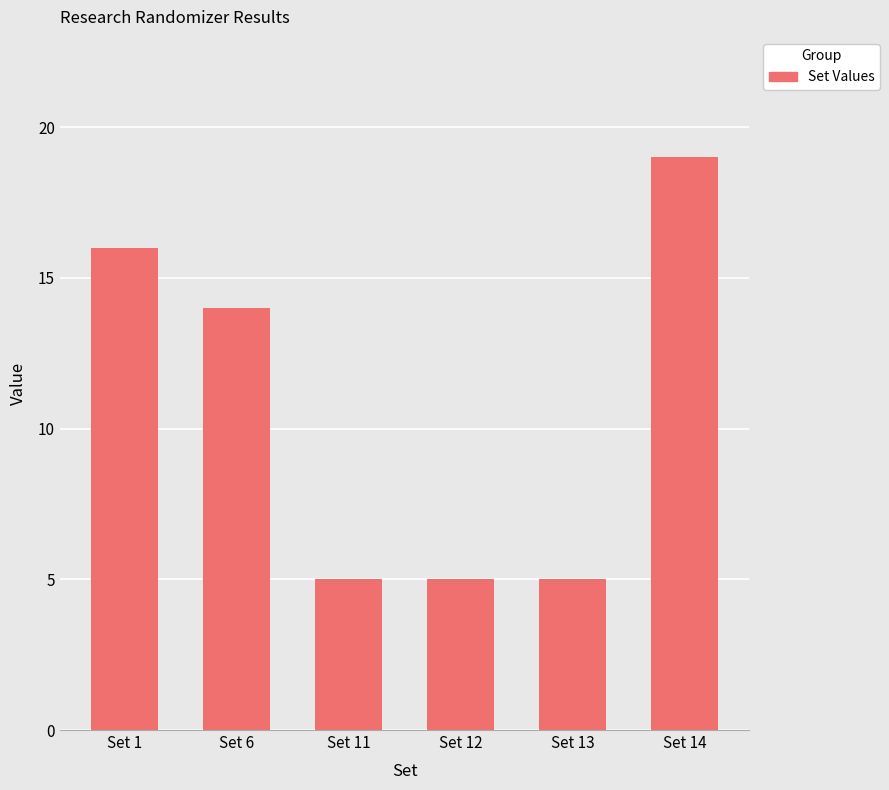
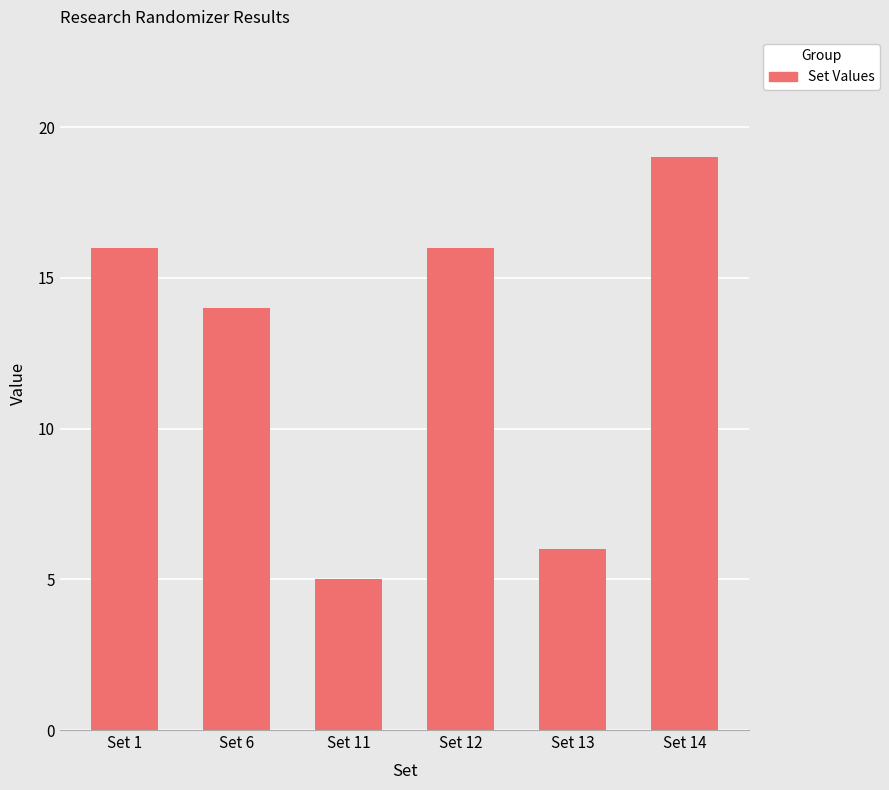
  {
    "Set 1": 16,
    "Set 6": 14,
    "Set 11": 5,
-   "Set 12": 5,
-   "Set 13": 5,
+   "Set 12": 16,
+   "Set 13": 6,
    "Set 14": 19
  }
